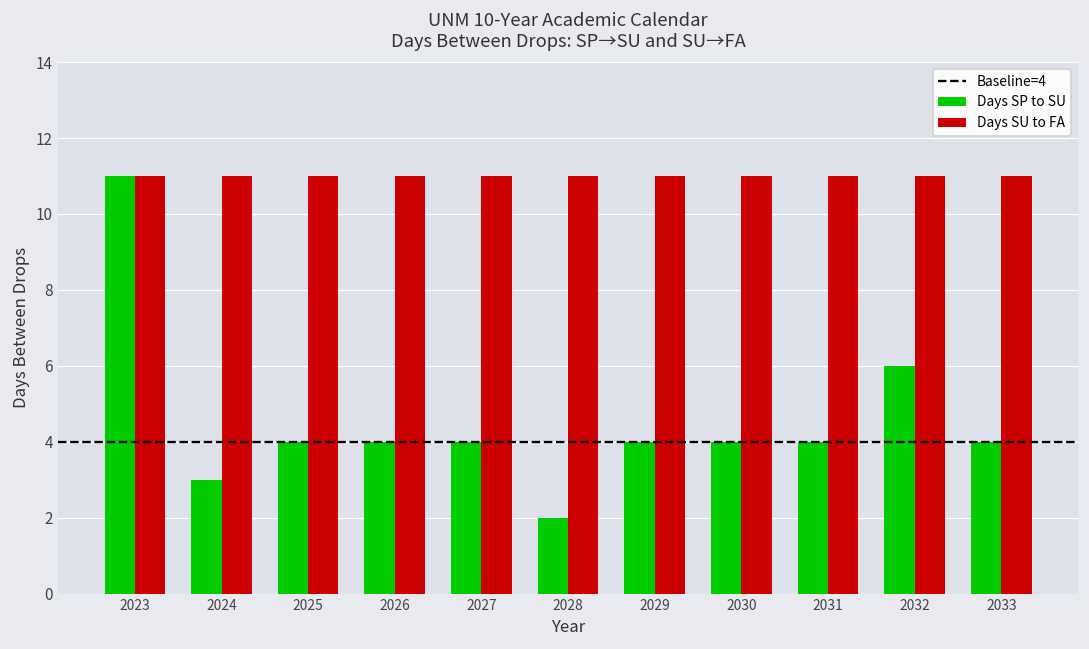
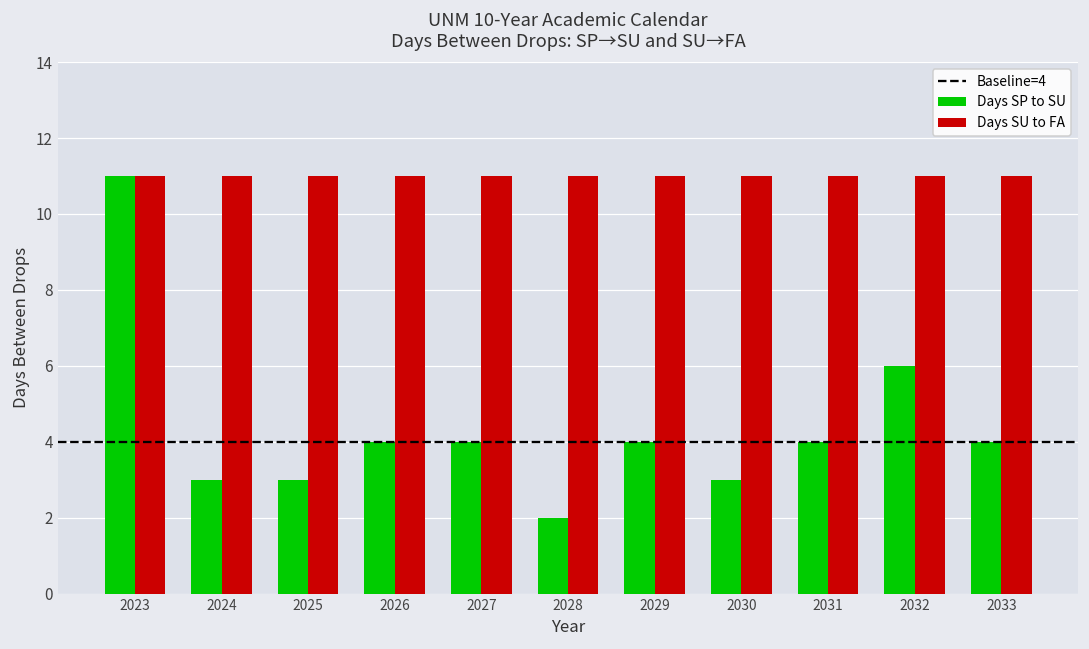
  {
    "Days SP to SU": {
      "2023": 11,
      "2024": 3,
-     "2025": 4,
+     "2025": 3,
      "2026": 4,
      "2027": 4,
      "2028": 2,
      "2029": 4,
-     "2030": 4,
+     "2030": 3,
      "2031": 4,
      "2032": 6,
      "2033": 4
    },
    "Days SU to FA": {
      "2023": 11,
      "2024": 11,
      "2025": 11,
      "2026": 11,
      "2027": 11,
      "2028": 11,
      "2029": 11,
      "2030": 11,
      "2031": 11,
      "2032": 11,
      "2033": 11
    }
  }
